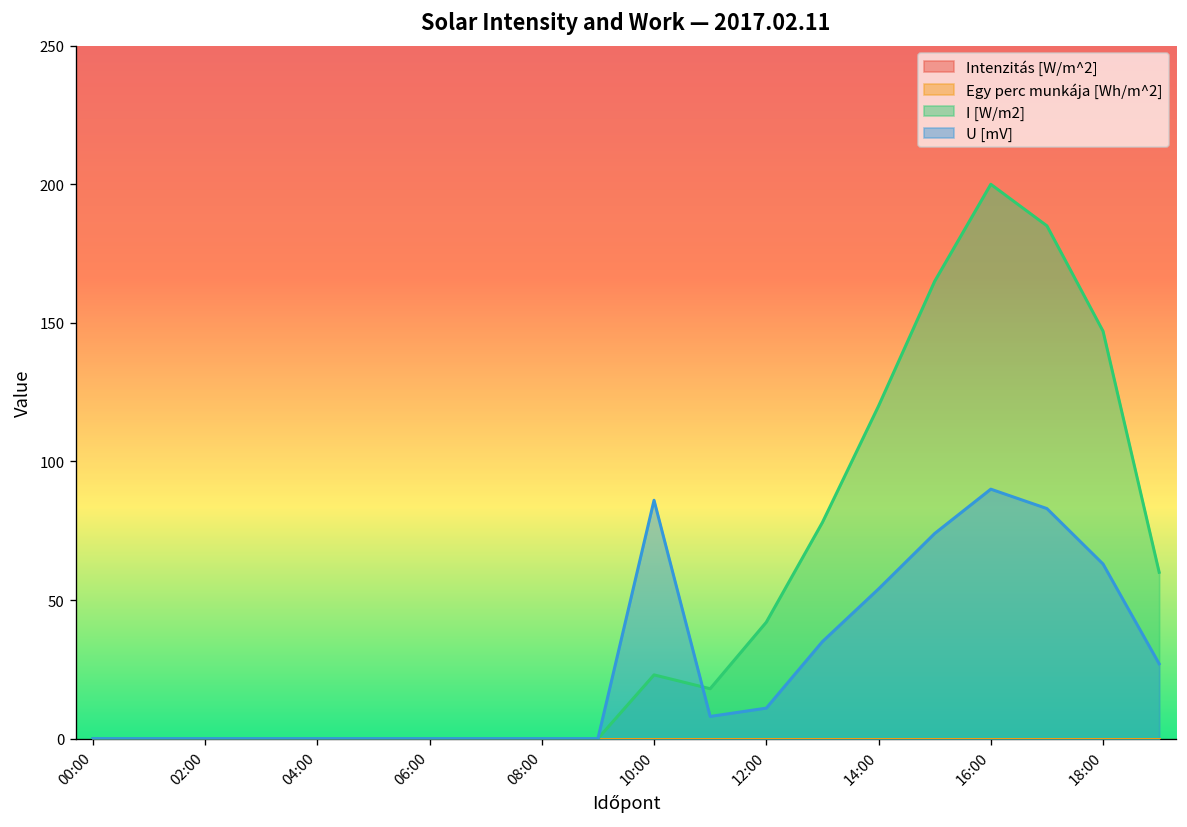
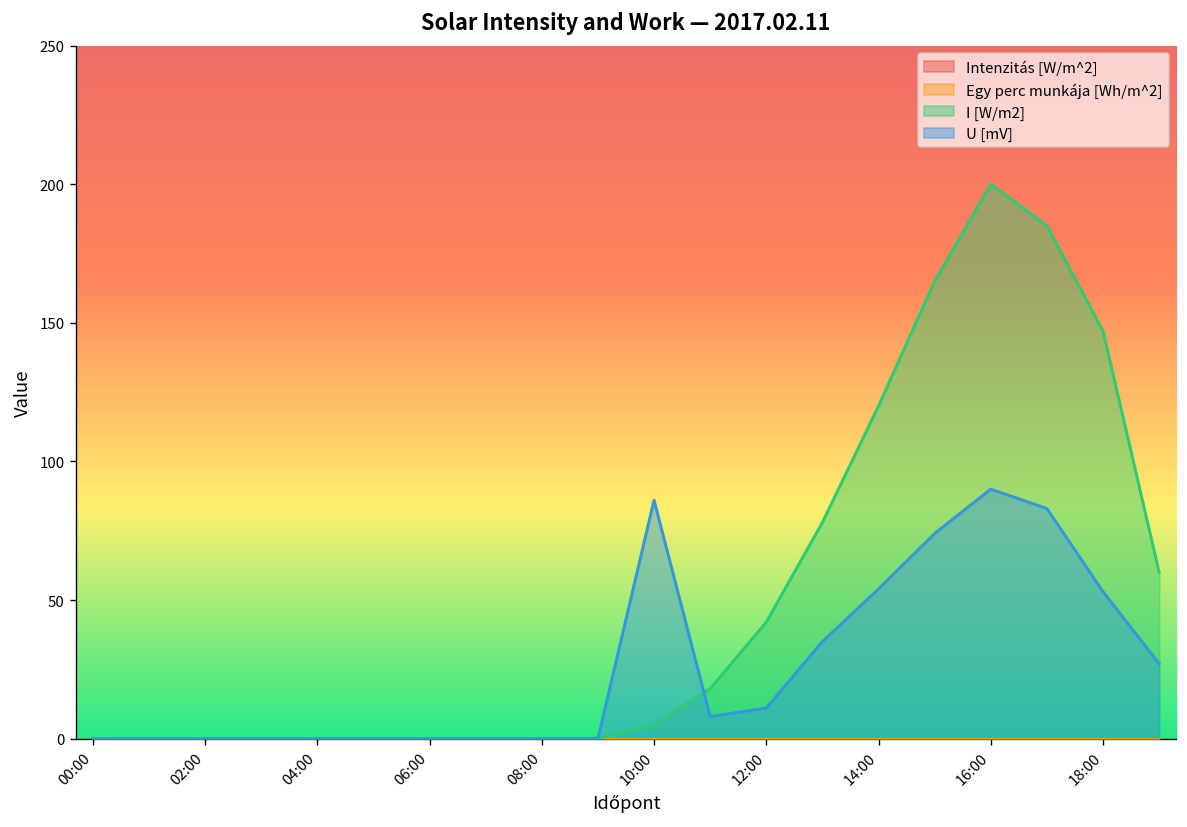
  {
    "Egy perc munkája [Wh/m^2]": {
      "10:00": 0,
      "12:00": 0,
      "14:00": 0,
      "16:00": 0,
      "18:00": 0
    },
    "I [W/m2]": {
-     "10:00": 23,
+     "10:00": 5,
      "12:00": 42,
      "14:00": 120,
      "16:00": 200,
      "18:00": 147
    },
    "U [mV]": {
      "10:00": 86,
      "12:00": 11,
      "14:00": 54,
      "16:00": 90,
-     "18:00": 63
+     "18:00": 53
    }
  }
